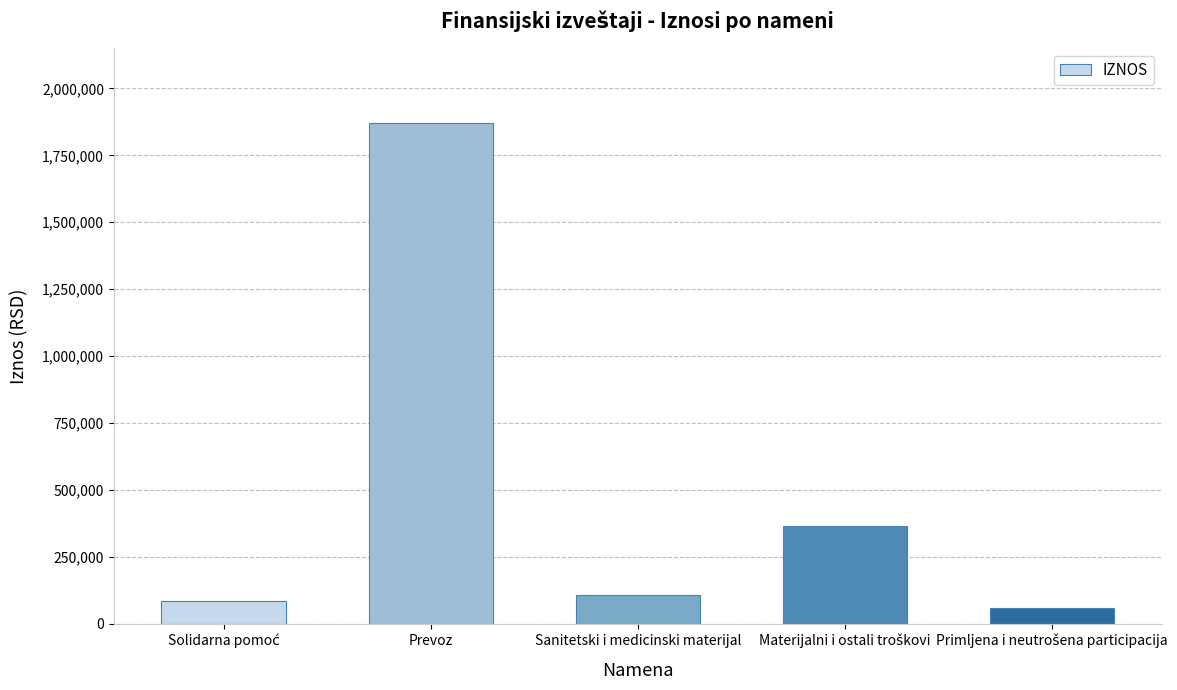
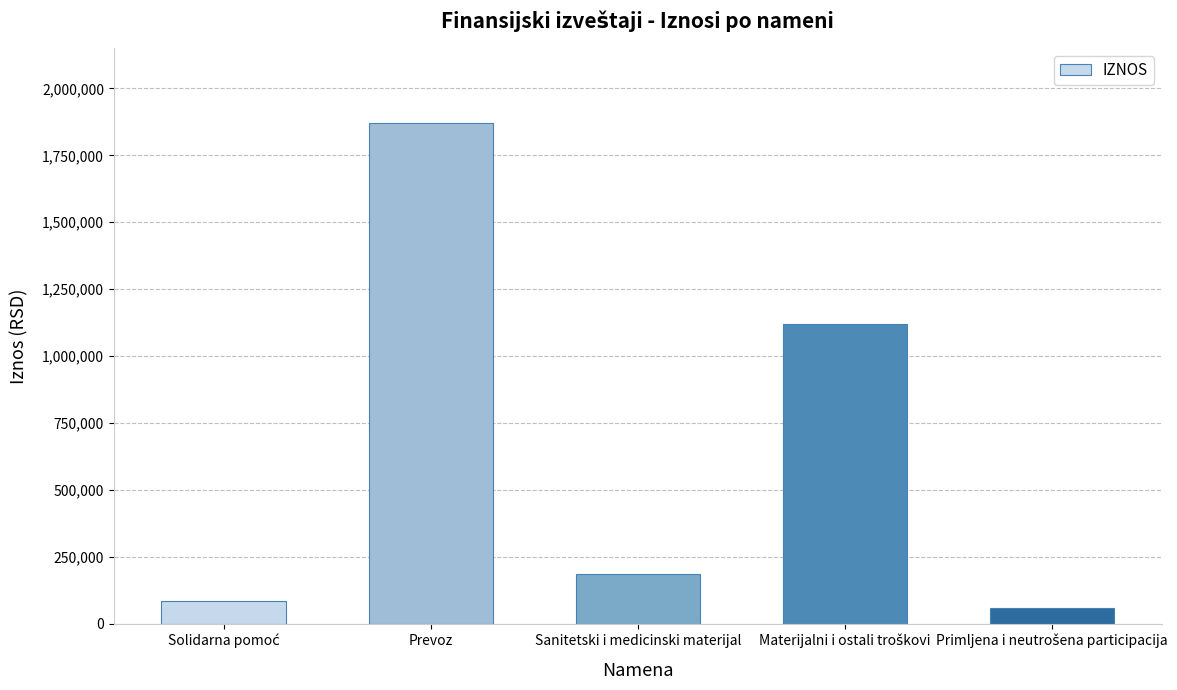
  {
    "Solidarna pomoć": "80,000",
    "Prevoz": "1,870,000",
-   "Sanitetski i medicinski materijal": "110,000",
-   "Materijalni i ostali troškovi": "360,000",
+   "Sanitetski i medicinski materijal": "180,000",
+   "Materijalni i ostali troškovi": "1,120,000",
    "Primljena i neutrošena participacija": "60,000"
  }
